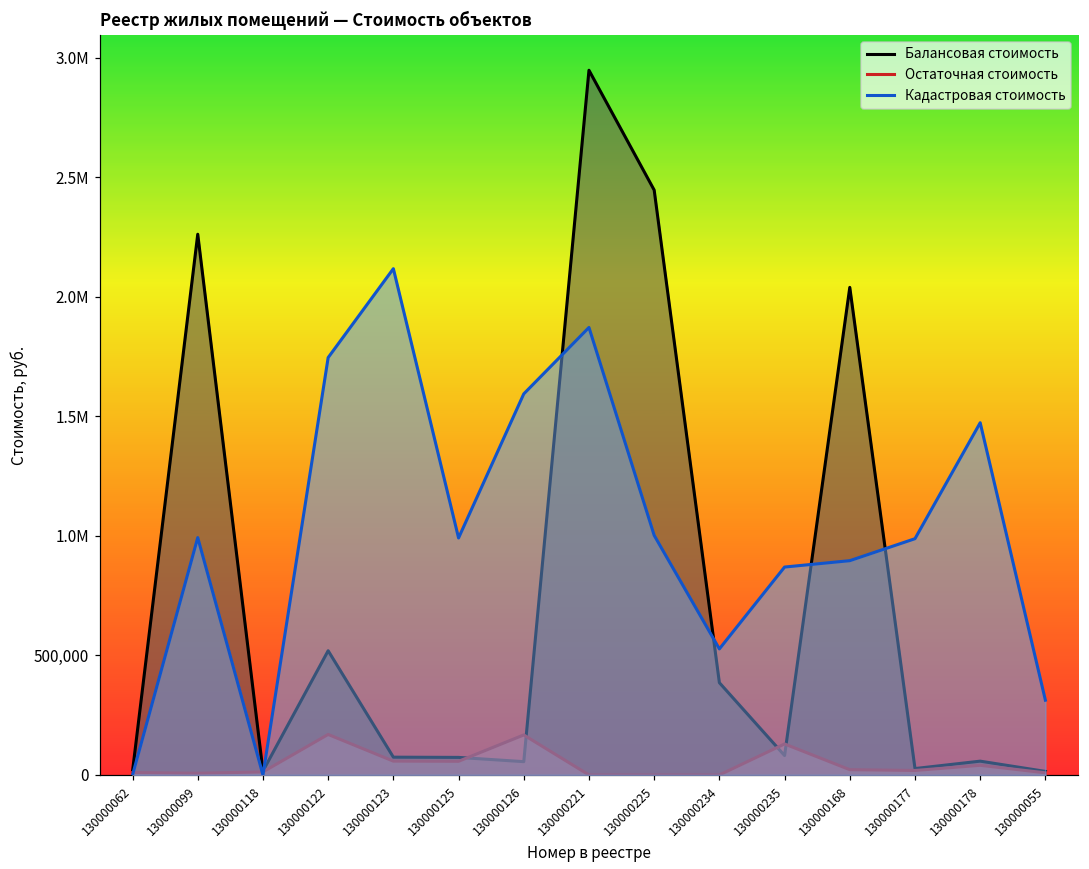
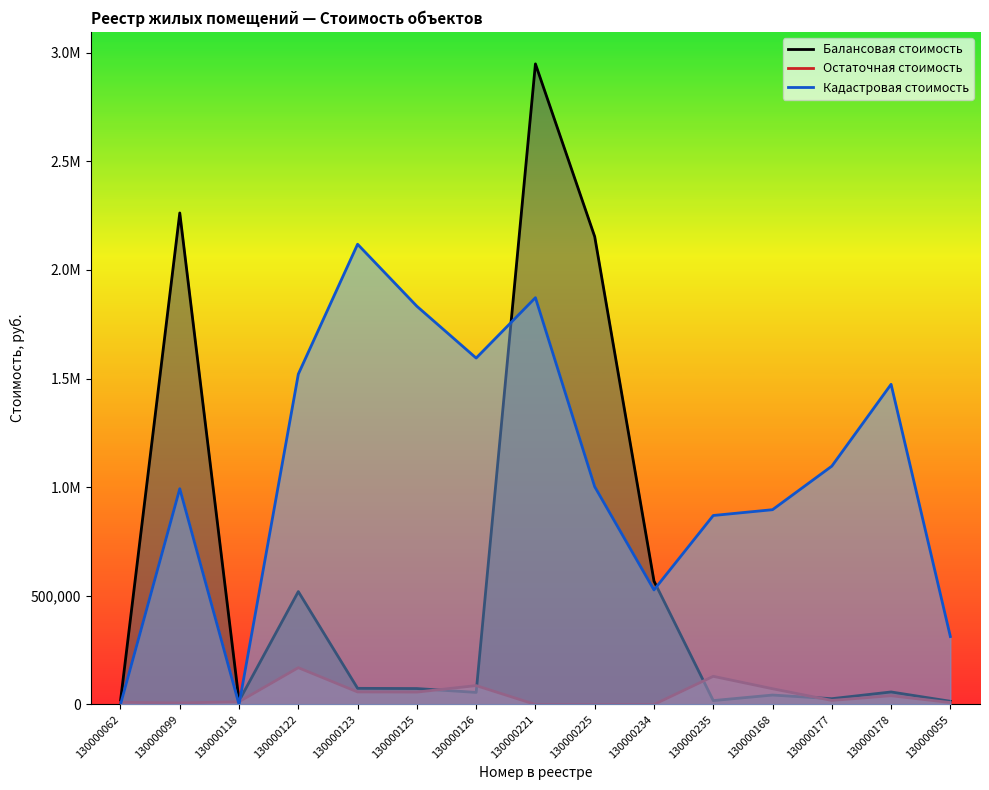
  {
    "Балансовая стоимость": {
      "130000099": "2,260,000",
      "130000122": "520,000",
      "130000123": "70,000",
      "130000125": "70,000",
      "130000126": "60,000",
      "130000221": "2,950,000",
-     "130000225": "2,450,000",
-     "130000234": "390,000",
-     "130000235": "80,000",
-     "130000168": "2,040,000",
+     "130000225": "2,150,000",
+     "130000234": "570,000",
+     "130000235": "20,000",
+     "130000168": "40,000",
      "130000178": "60,000"
    },
    "Остаточная стоимость": {
      "130000099": "10,000",
      "130000122": "170,000",
      "130000123": "60,000",
      "130000125": "60,000",
-     "130000126": "170,000",
+     "130000126": "90,000",
      "130000221": "0",
      "130000225": "0",
      "130000234": "0",
      "130000235": "130,000",
-     "130000168": "20,000",
+     "130000168": "70,000",
      "130000178": "40,000"
    },
    "Кадастровая стоимость": {
      "130000099": "990,000",
      "130000118": "0",
-     "130000122": "1,750,000",
+     "130000122": "1,520,000",
      "130000123": "2,120,000",
-     "130000125": "990,000",
+     "130000125": "1,830,000",
      "130000126": "1,590,000",
      "130000221": "1,870,000",
      "130000225": "1,000,000",
      "130000234": "530,000",
      "130000235": "870,000",
      "130000168": "900,000",
-     "130000177": "990,000",
+     "130000177": "1,100,000",
      "130000178": "1,470,000",
      "130000055": "310,000"
    }
  }
